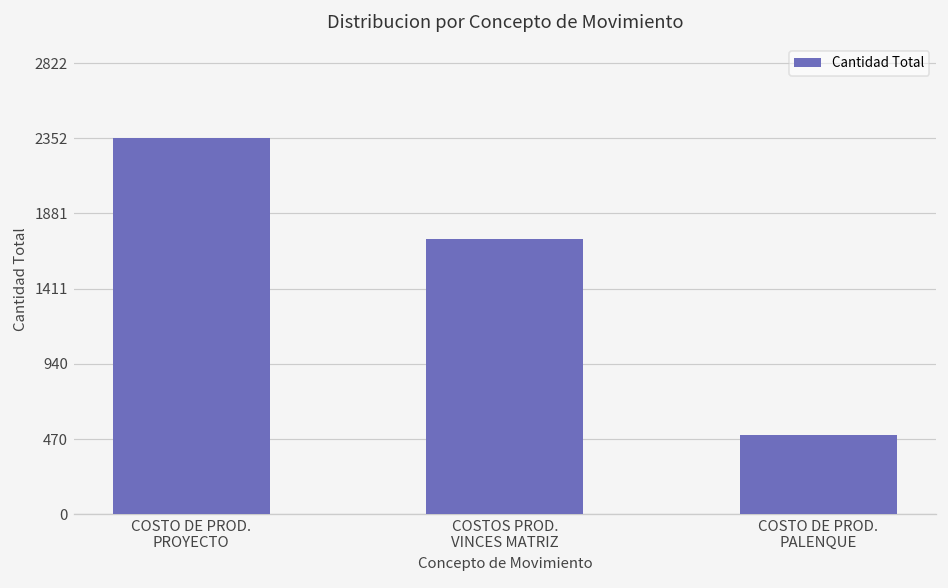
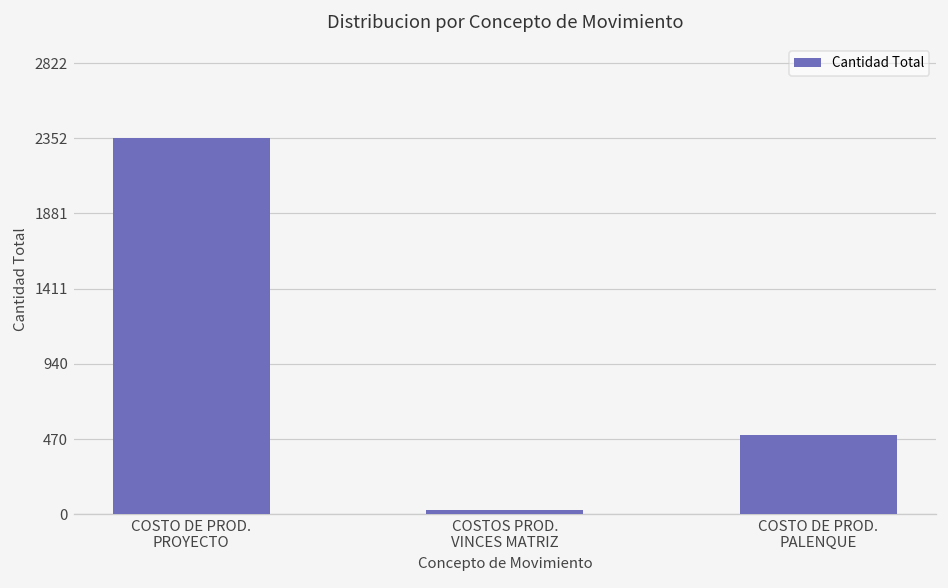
  {
    "COSTO DE PROD. PROYECTO": 2350,
-   "COSTOS PROD. VINCES MATRIZ": 1720,
+   "COSTOS PROD. VINCES MATRIZ": 30,
    "COSTO DE PROD. PALENQUE": 500
  }
